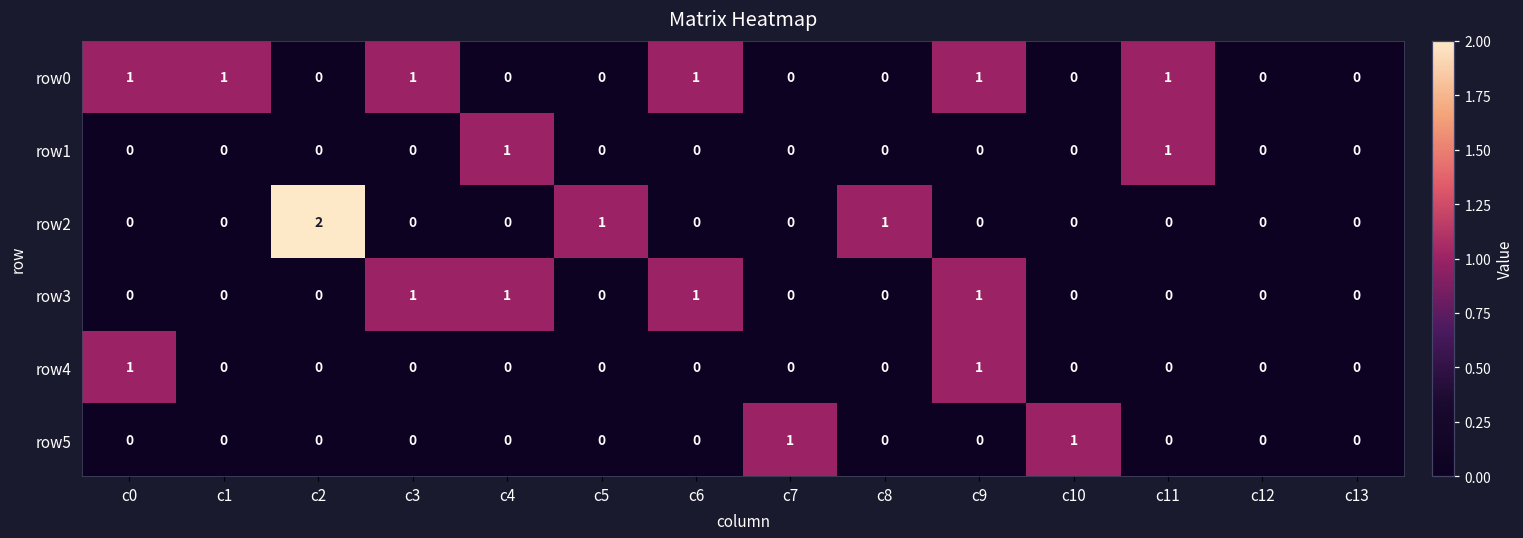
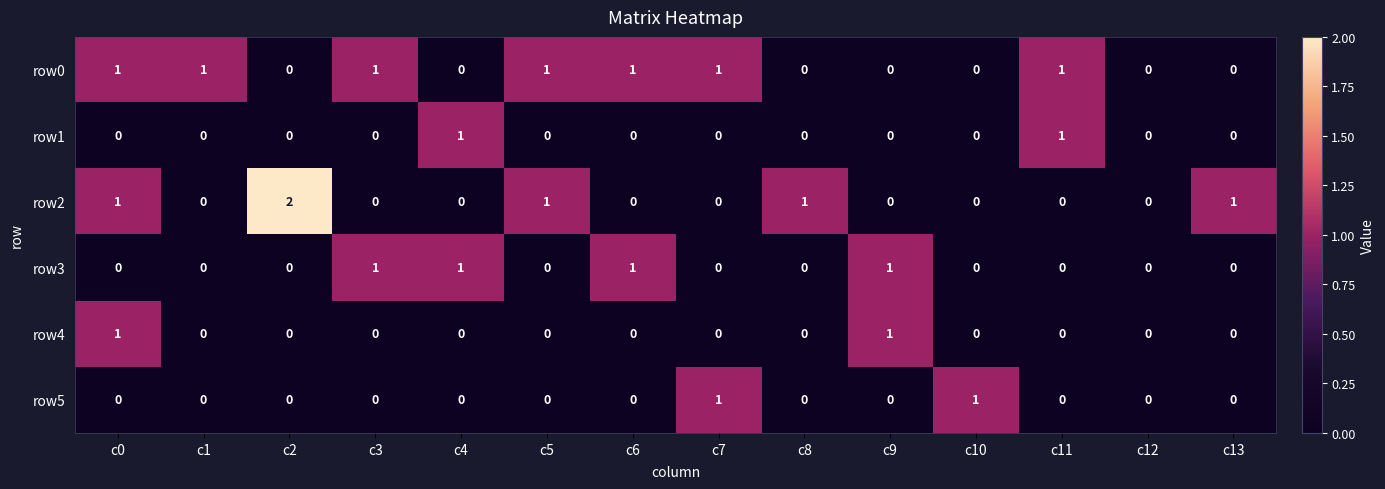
  {
    "row0": {
      "c0": 1,
      "c1": 1,
      "c2": 0,
      "c3": 1,
      "c4": 0,
-     "c5": 0,
+     "c5": 1,
      "c6": 1,
-     "c7": 0,
+     "c7": 1,
      "c8": 0,
-     "c9": 1,
+     "c9": 0,
      "c10": 0,
      "c11": 1,
      "c12": 0,
      "c13": 0
    },
    "row1": {
      "c0": 0,
      "c1": 0,
      "c2": 0,
      "c3": 0,
      "c4": 1,
      "c5": 0,
      "c6": 0,
      "c7": 0,
      "c8": 0,
      "c9": 0,
      "c10": 0,
      "c11": 1,
      "c12": 0,
      "c13": 0
    },
    "row2": {
-     "c0": 0,
+     "c0": 1,
      "c1": 0,
      "c2": 2,
      "c3": 0,
      "c4": 0,
      "c5": 1,
      "c6": 0,
      "c7": 0,
      "c8": 1,
      "c9": 0,
      "c10": 0,
      "c11": 0,
      "c12": 0,
-     "c13": 0
+     "c13": 1
    },
    "row3": {
      "c0": 0,
      "c1": 0,
      "c2": 0,
      "c3": 1,
      "c4": 1,
      "c5": 0,
      "c6": 1,
      "c7": 0,
      "c8": 0,
      "c9": 1,
      "c10": 0,
      "c11": 0,
      "c12": 0,
      "c13": 0
    },
    "row4": {
      "c0": 1,
      "c1": 0,
      "c2": 0,
      "c3": 0,
      "c4": 0,
      "c5": 0,
      "c6": 0,
      "c7": 0,
      "c8": 0,
      "c9": 1,
      "c10": 0,
      "c11": 0,
      "c12": 0,
      "c13": 0
    },
    "row5": {
      "c0": 0,
      "c1": 0,
      "c2": 0,
      "c3": 0,
      "c4": 0,
      "c5": 0,
      "c6": 0,
      "c7": 1,
      "c8": 0,
      "c9": 0,
      "c10": 1,
      "c11": 0,
      "c12": 0,
      "c13": 0
    }
  }
